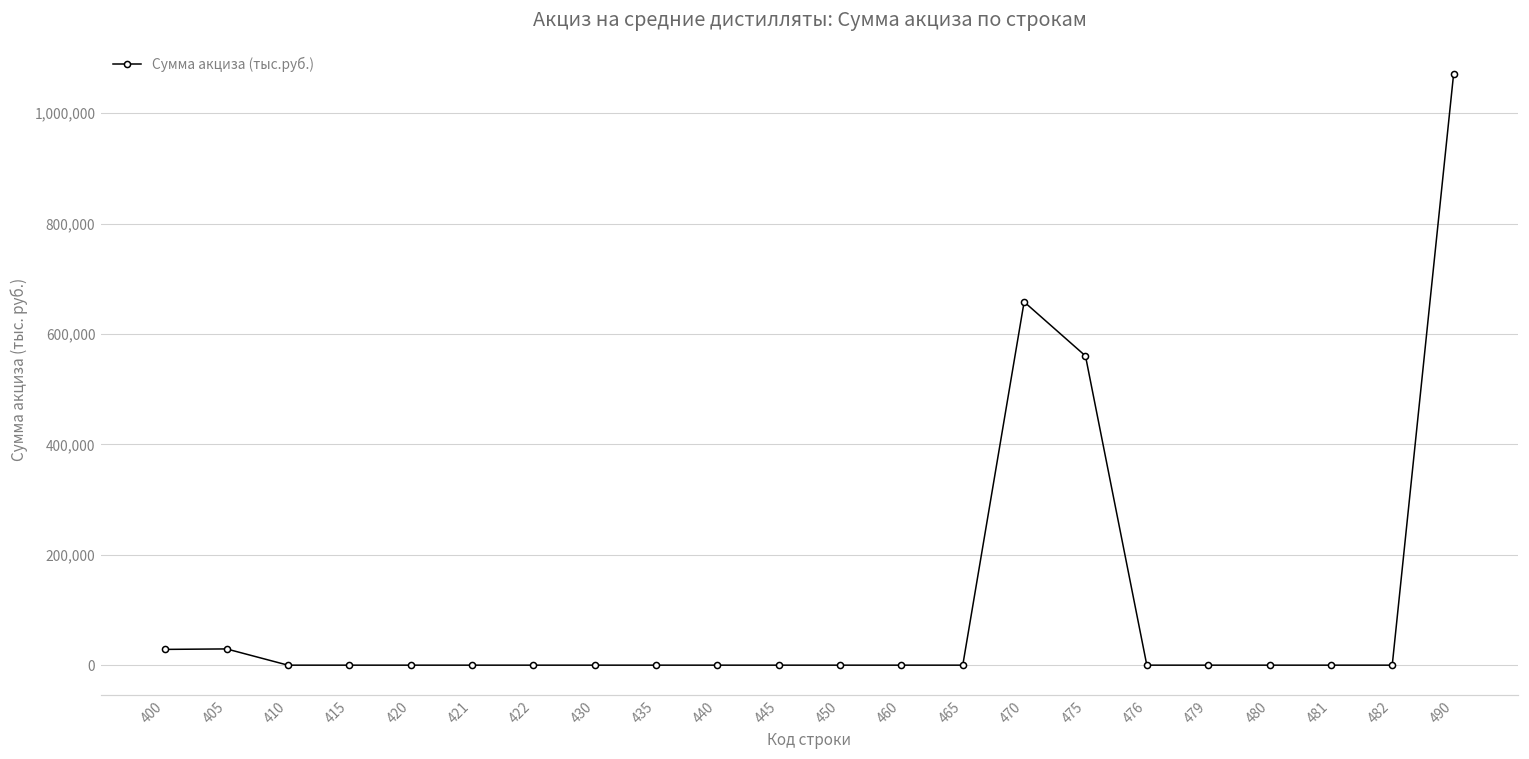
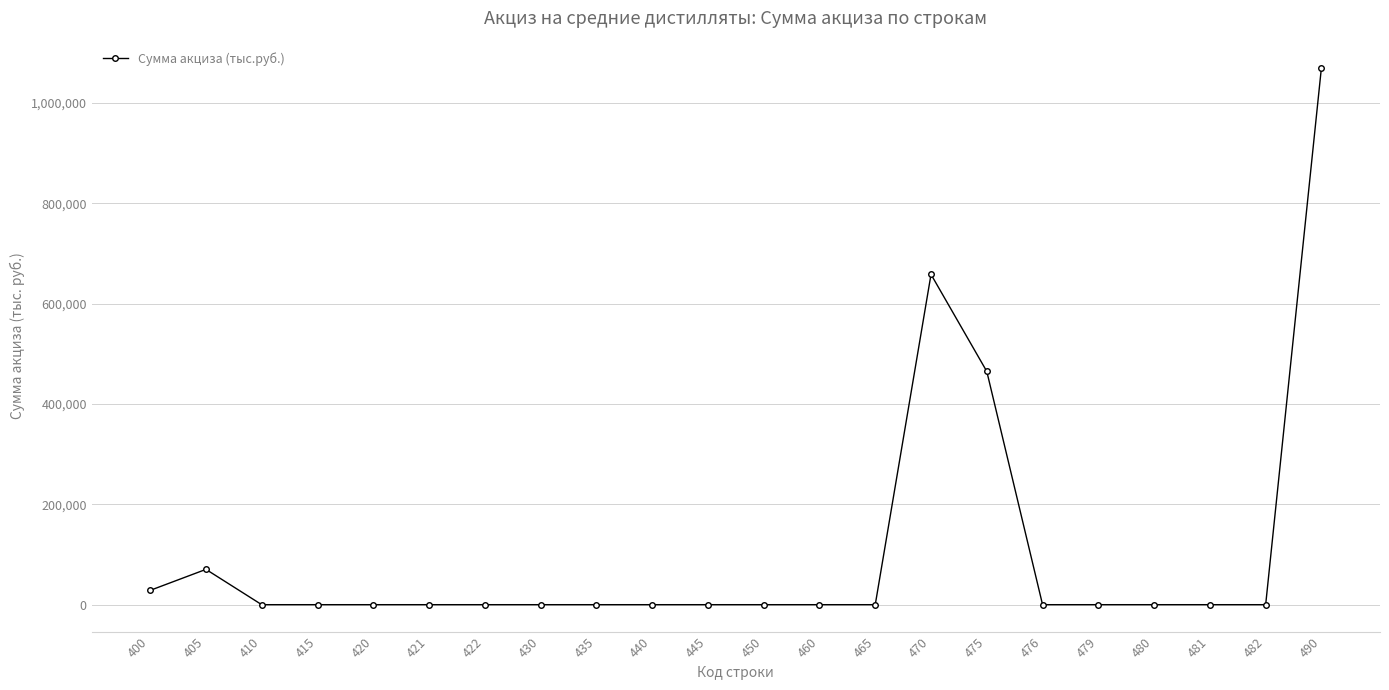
  {
    "400": "30,000",
-   "405": "30,000",
+   "405": "70,000",
    "410": "0",
    "415": "0",
    "420": "0",
    "421": "0",
    "422": "0",
    "430": "0",
    "435": "0",
    "440": "0",
    "445": "0",
    "450": "0",
    "460": "0",
    "465": "0",
    "470": "660,000",
-   "475": "560,000",
+   "475": "460,000",
    "476": "0",
    "479": "0",
    "480": "0",
    "481": "0",
    "482": "0",
    "490": "1,070,000"
  }
